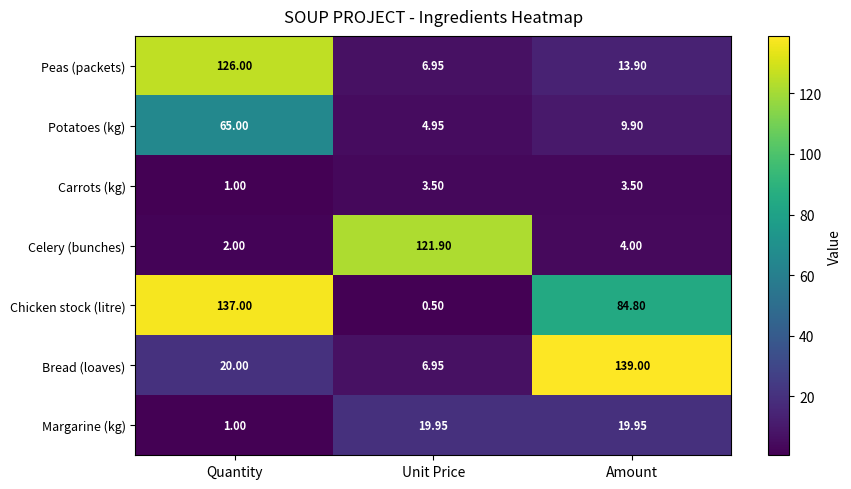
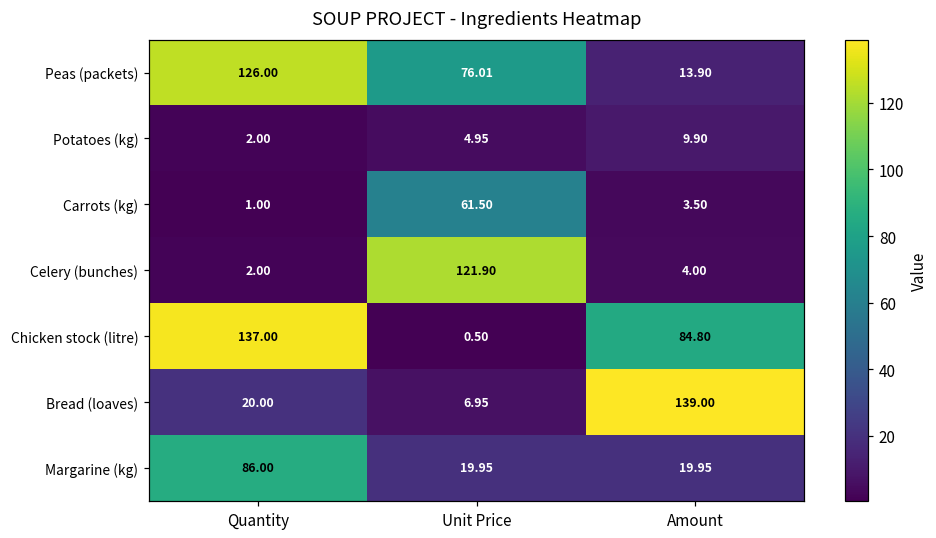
  {
    "Peas (packets)": {
      "Quantity": 126.00,
-     "Unit Price": 6.95,
+     "Unit Price": 76.01,
      "Amount": 13.90
    },
    "Potatoes (kg)": {
-     "Quantity": 65.00,
+     "Quantity": 2.00,
      "Unit Price": 4.95,
      "Amount": 9.90
    },
    "Carrots (kg)": {
      "Quantity": 1.00,
-     "Unit Price": 3.50,
+     "Unit Price": 61.50,
      "Amount": 3.50
    },
    "Celery (bunches)": {
      "Quantity": 2.00,
      "Unit Price": 121.90,
      "Amount": 4.00
    },
    "Chicken stock (litre)": {
      "Quantity": 137.00,
      "Unit Price": 0.50,
      "Amount": 84.80
    },
    "Bread (loaves)": {
      "Quantity": 20.00,
      "Unit Price": 6.95,
      "Amount": 139.00
    },
    "Margarine (kg)": {
-     "Quantity": 1.00,
+     "Quantity": 86.00,
      "Unit Price": 19.95,
      "Amount": 19.95
    }
  }
